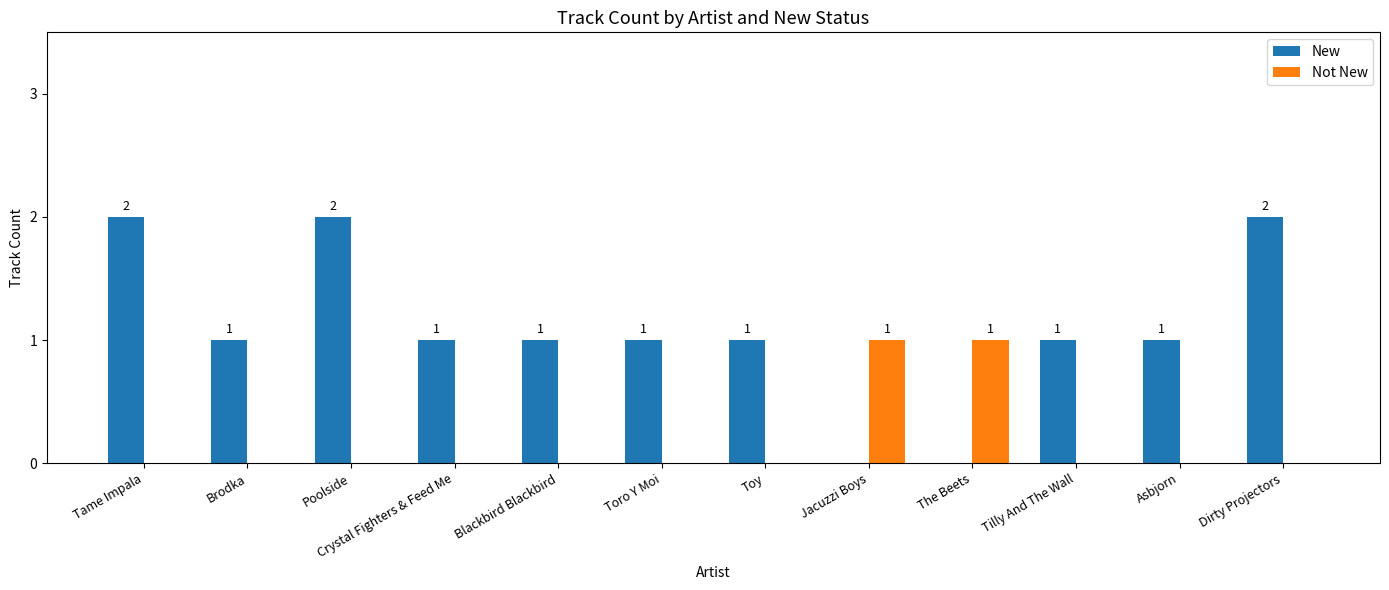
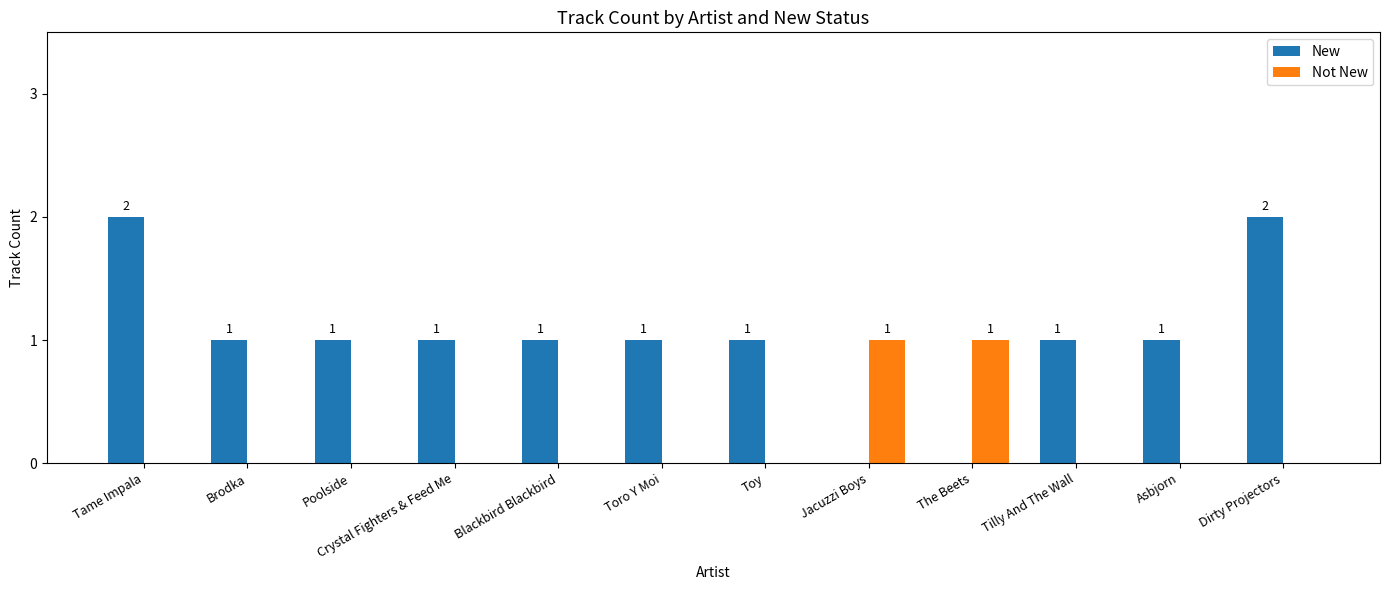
  {
    "New": {
      "Tame Impala": 2,
      "Brodka": 1,
-     "Poolside": 2,
+     "Poolside": 1,
      "Crystal Fighters & Feed Me": 1,
      "Blackbird Blackbird": 1,
      "Toro Y Moi": 1,
      "Toy": 1,
      "Tilly And The Wall": 1,
      "Asbjorn": 1,
      "Dirty Projectors": 2
    },
    "Not New": {
      "Jacuzzi Boys": 1,
      "The Beets": 1
    }
  }
